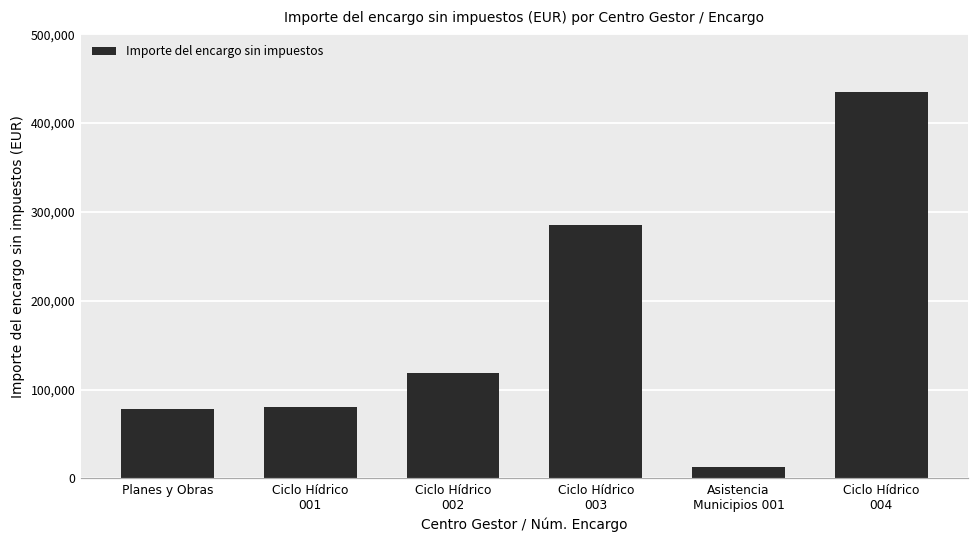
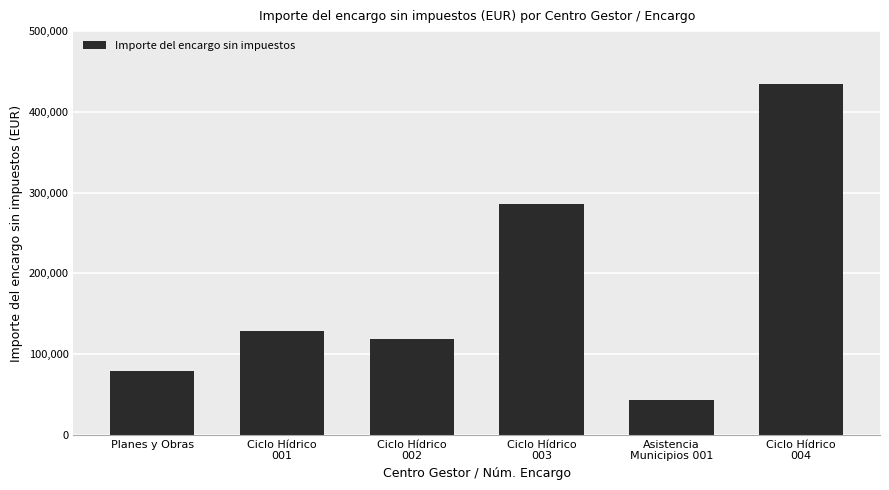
  {
    "Planes y Obras": "80,000",
-   "Ciclo Hídrico 001": "80,000",
+   "Ciclo Hídrico 001": "130,000",
    "Ciclo Hídrico 002": "120,000",
    "Ciclo Hídrico 003": "290,000",
-   "Asistencia Municipios 001": "10,000",
+   "Asistencia Municipios 001": "40,000",
    "Ciclo Hídrico 004": "430,000"
  }
